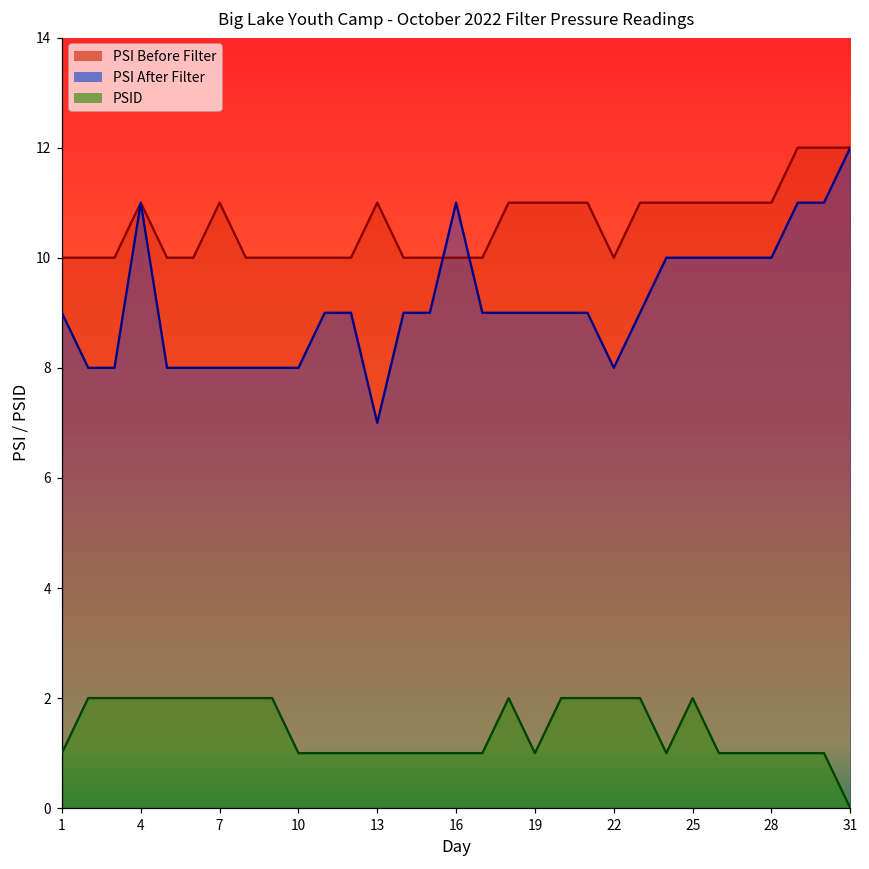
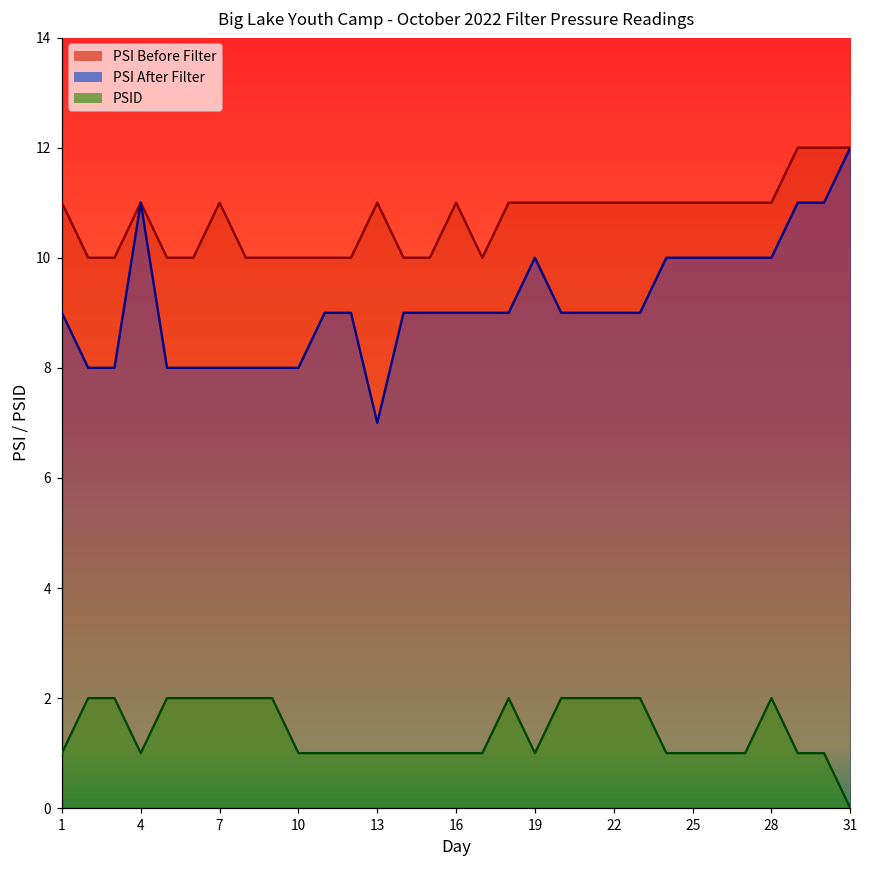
  {
    "PSI Before Filter": {
-     "1": 10,
+     "1": 11,
      "7": 11,
      "10": 10,
      "13": 11,
-     "16": 10,
+     "16": 11,
      "19": 11,
-     "22": 10,
+     "22": 11,
      "25": 11,
      "28": 11
    },
    "PSI After Filter": {
      "1": 9,
      "7": 8,
      "10": 8,
      "13": 7,
-     "16": 11,
-     "19": 9,
-     "22": 8,
+     "16": 9,
+     "19": 10,
+     "22": 9,
      "25": 10,
      "28": 10
    },
    "PSID": {
      "1": 1,
-     "4": 2,
+     "4": 1,
      "7": 2,
      "10": 1,
      "13": 1,
      "16": 1,
      "19": 1,
      "22": 2,
-     "25": 2,
-     "28": 1,
+     "25": 1,
+     "28": 2,
      "31": 0
    }
  }
